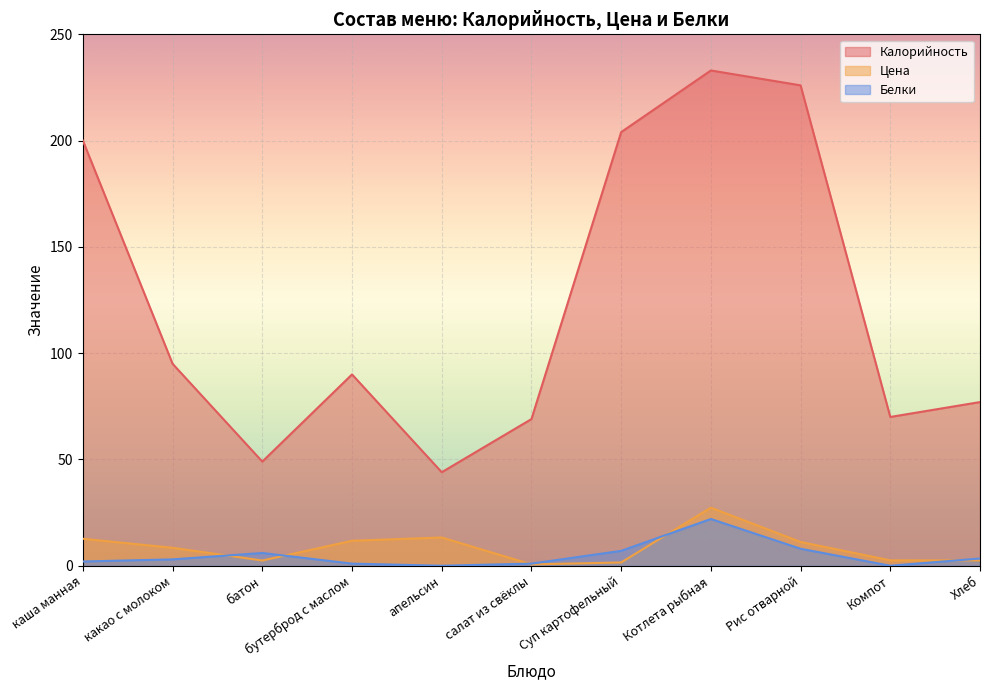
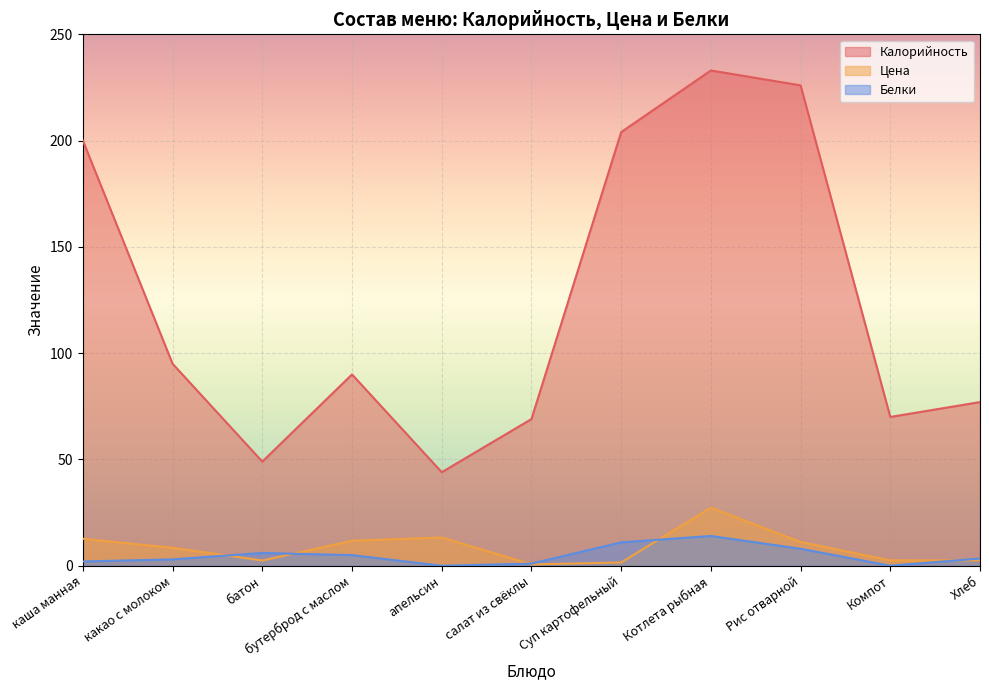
  {
    "Белки": {
      "каша манная": 2,
      "какао с молоком": 3,
      "батон": 6,
-     "бутерброд с маслом": 1,
+     "бутерброд с маслом": 5,
      "апельсин": 0,
-     "Суп картофельный": 7,
-     "Котлета рыбная": 22,
+     "Суп картофельный": 11,
+     "Котлета рыбная": 14,
      "Рис отварной": 8,
      "Компот": 0
    }
  }
